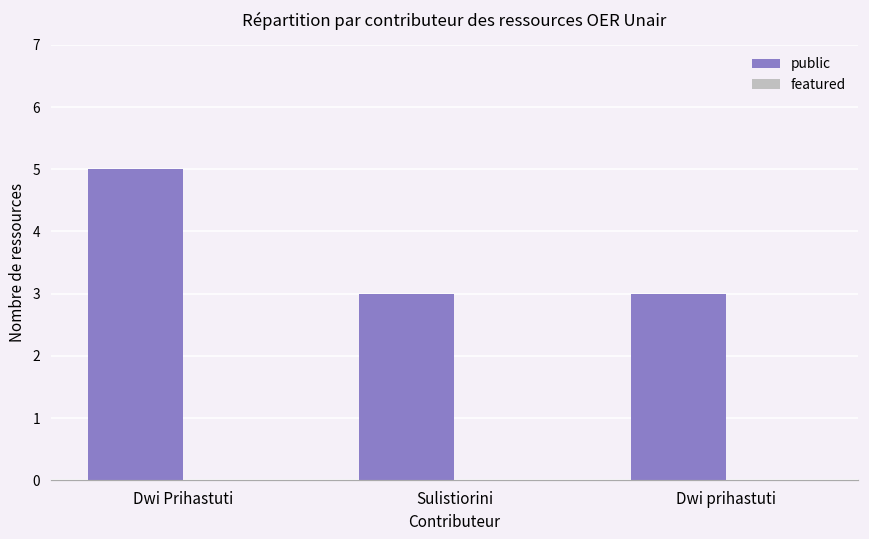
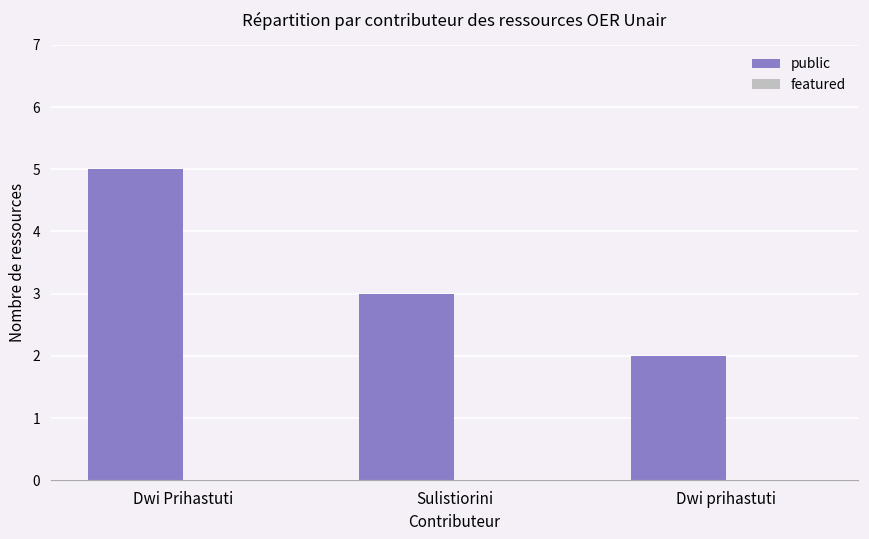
  {
    "public": {
      "Dwi Prihastuti": 5,
      "Sulistiorini": 3,
-     "Dwi prihastuti": 3
+     "Dwi prihastuti": 2
    },
    "featured": {
      "Dwi Prihastuti": 0,
      "Sulistiorini": 0,
      "Dwi prihastuti": 0
    }
  }
